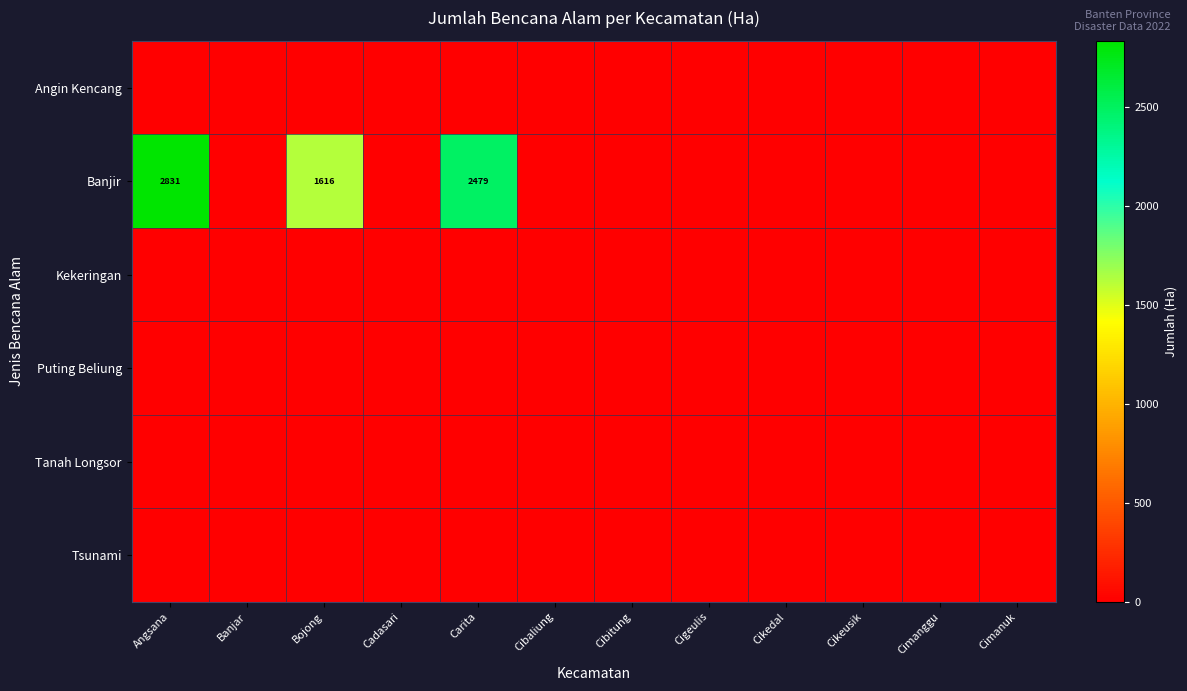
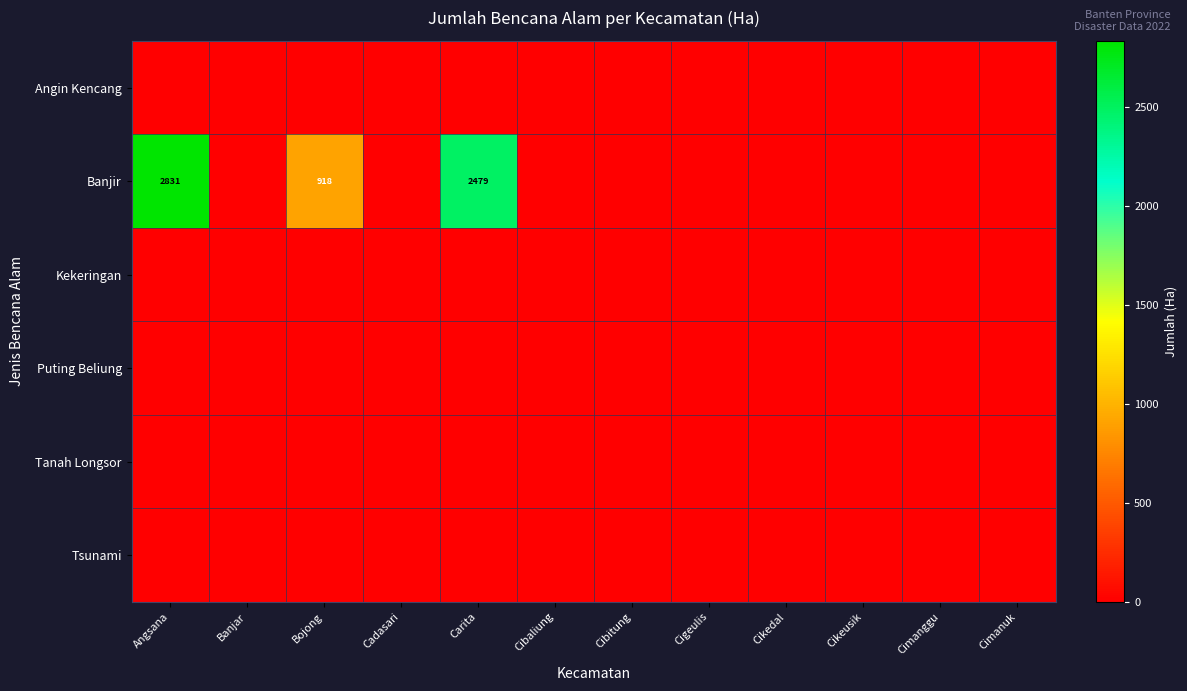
  {
    "Banjir": {
      "Angsana": 2831,
-     "Bojong": 1616,
+     "Bojong": 918,
      "Carita": 2479
    }
  }
